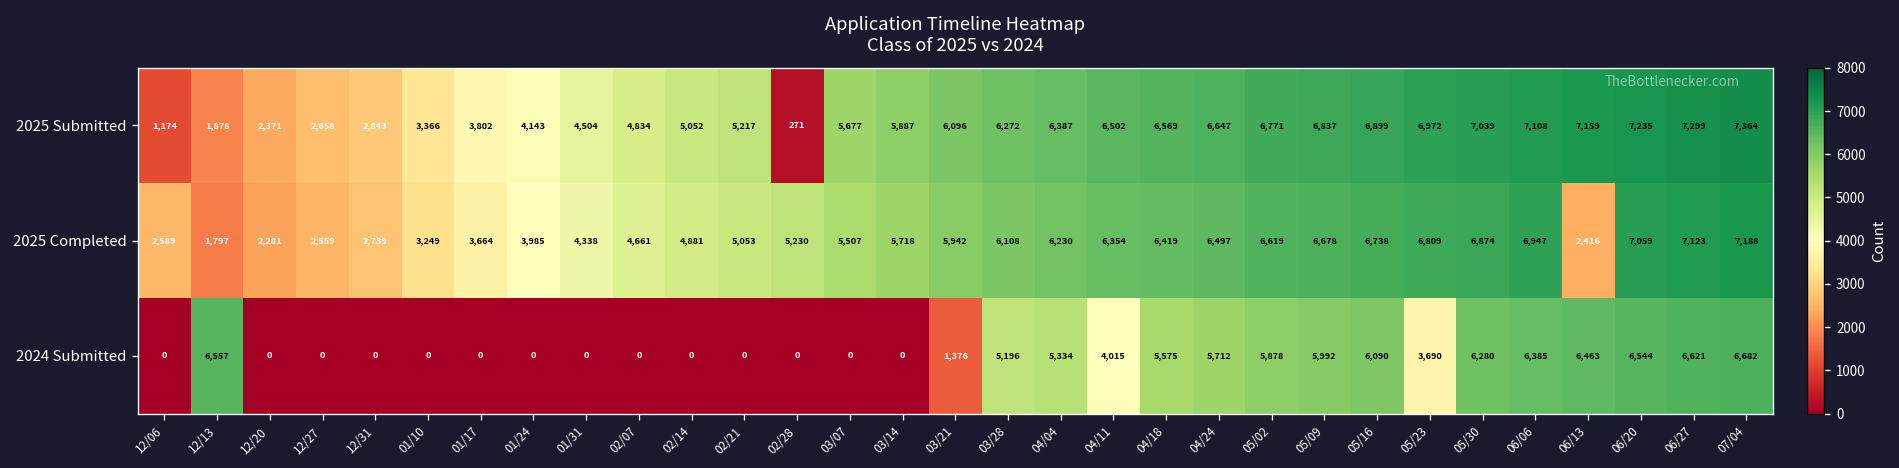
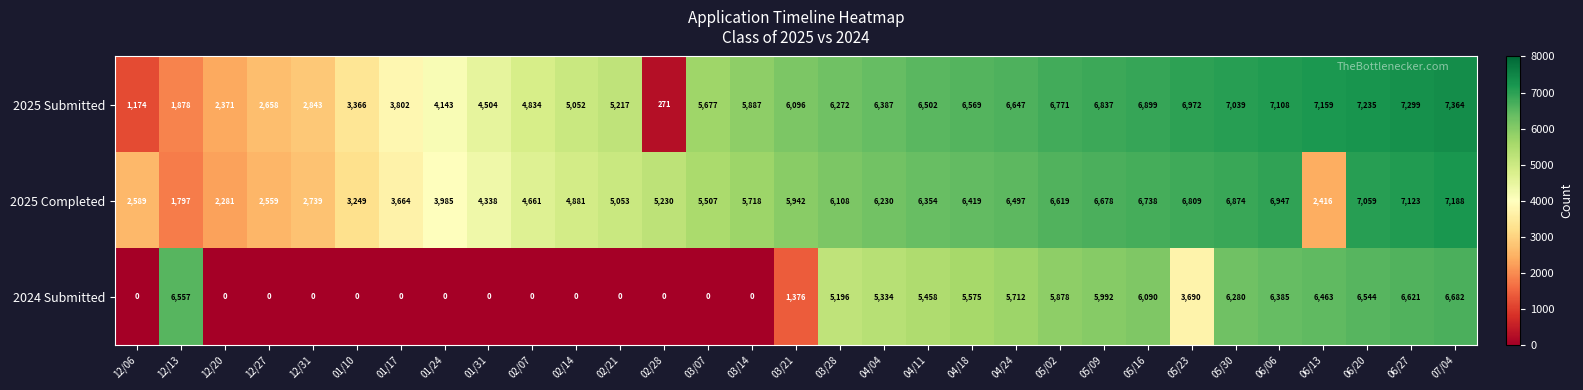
  {
    "2025 Submitted": {
      "12/06": "1,174",
      "12/13": "1,878",
      "12/20": "2,371",
      "12/27": "2,658",
      "12/31": "2,843",
      "01/10": "3,366",
      "01/17": "3,802",
      "01/24": "4,143",
      "01/31": "4,504",
      "02/07": "4,834",
      "02/14": "5,052",
      "02/21": "5,217",
      "02/28": "271",
      "03/07": "5,677",
      "03/14": "5,887",
      "03/21": "6,096",
      "03/28": "6,272",
      "04/04": "6,387",
      "04/11": "6,502",
      "04/18": "6,569",
      "04/24": "6,647",
      "05/02": "6,771",
      "05/09": "6,837",
      "05/16": "6,899",
      "05/23": "6,972",
      "05/30": "7,039",
      "06/06": "7,108",
      "06/13": "7,159",
      "06/20": "7,235",
      "07/04": "7,364"
    },
    "2025 Completed": {
      "12/06": "2,589",
      "12/13": "1,797",
      "12/20": "2,281",
      "12/27": "2,559",
      "12/31": "2,739",
      "01/10": "3,249",
      "01/17": "3,664",
      "01/24": "3,985",
      "01/31": "4,338",
      "02/07": "4,661",
      "02/14": "4,881",
      "02/21": "5,053",
      "02/28": "5,230",
      "03/07": "5,507",
      "03/14": "5,718",
      "03/21": "5,942",
      "03/28": "6,108",
      "04/04": "6,230",
      "04/11": "6,354",
      "04/18": "6,419",
      "04/24": "6,497",
      "05/02": "6,619",
      "05/09": "6,678",
      "05/16": "6,738",
      "05/23": "6,809",
      "05/30": "6,874",
      "06/06": "6,947",
      "06/13": "2,416",
      "06/20": "7,059",
      "06/27": "7,123",
      "07/04": "7,188"
    },
    "2024 Submitted": {
      "12/06": "0",
      "12/13": "6,557",
      "12/20": "0",
      "12/27": "0",
      "12/31": "0",
      "01/10": "0",
      "01/17": "0",
      "01/24": "0",
      "01/31": "0",
      "02/07": "0",
      "02/14": "0",
      "02/21": "0",
      "02/28": "0",
      "03/07": "0",
      "03/14": "0",
      "03/21": "1,376",
      "03/28": "5,196",
      "04/04": "5,334",
-     "04/11": "4,015",
+     "04/11": "5,458",
      "04/18": "5,575",
      "04/24": "5,712",
      "05/02": "5,878",
      "05/09": "5,992",
      "05/16": "6,090",
      "05/23": "3,690",
      "05/30": "6,280",
      "06/06": "6,385",
      "06/13": "6,463",
      "06/20": "6,544",
      "06/27": "6,621",
      "07/04": "6,682"
    }
  }
